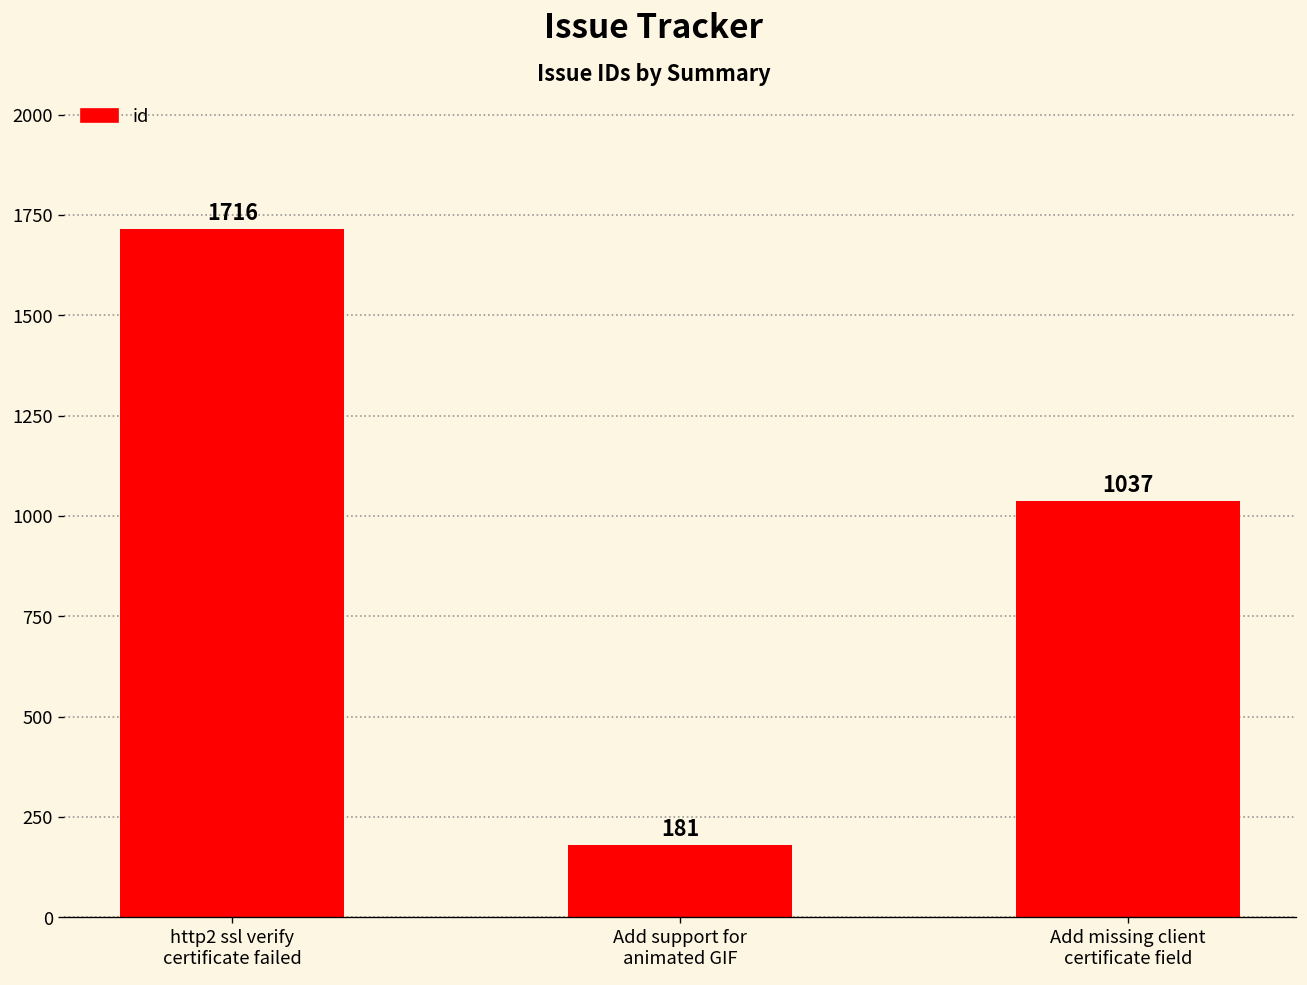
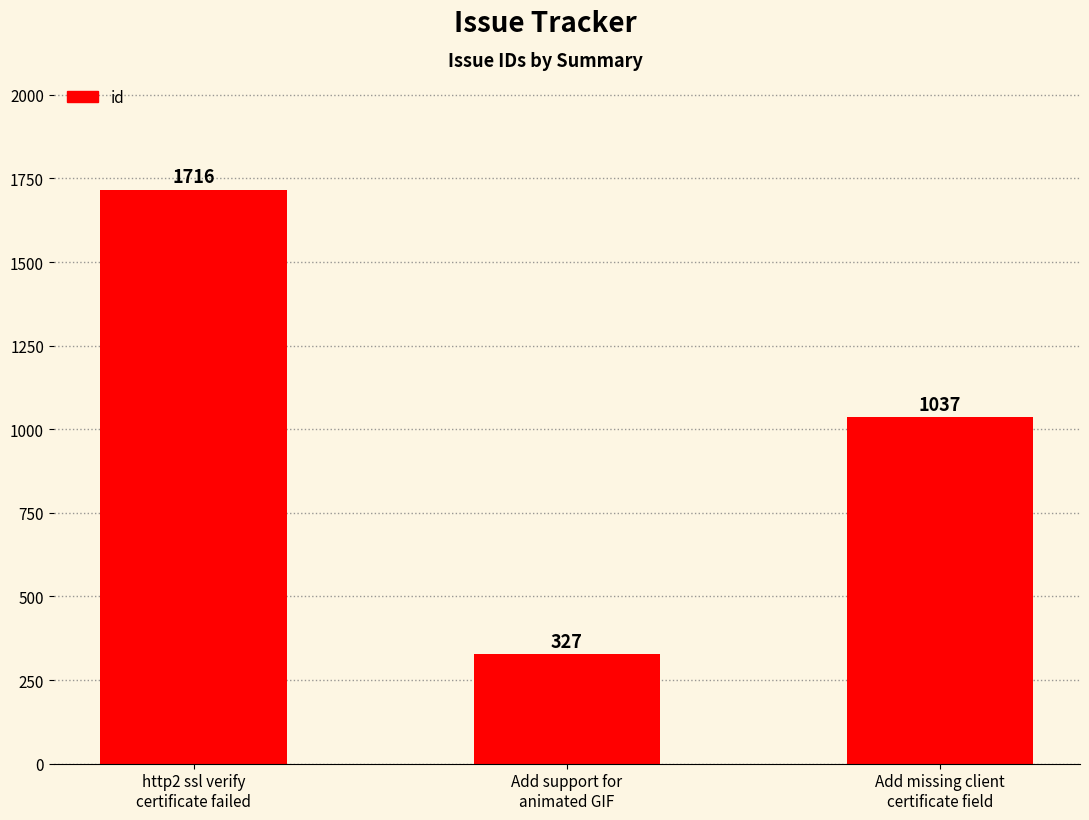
  {
    "http2 ssl verify certificate failed": 1716,
-   "Add support for animated GIF": 181,
+   "Add support for animated GIF": 327,
    "Add missing client certificate field": 1037
  }
